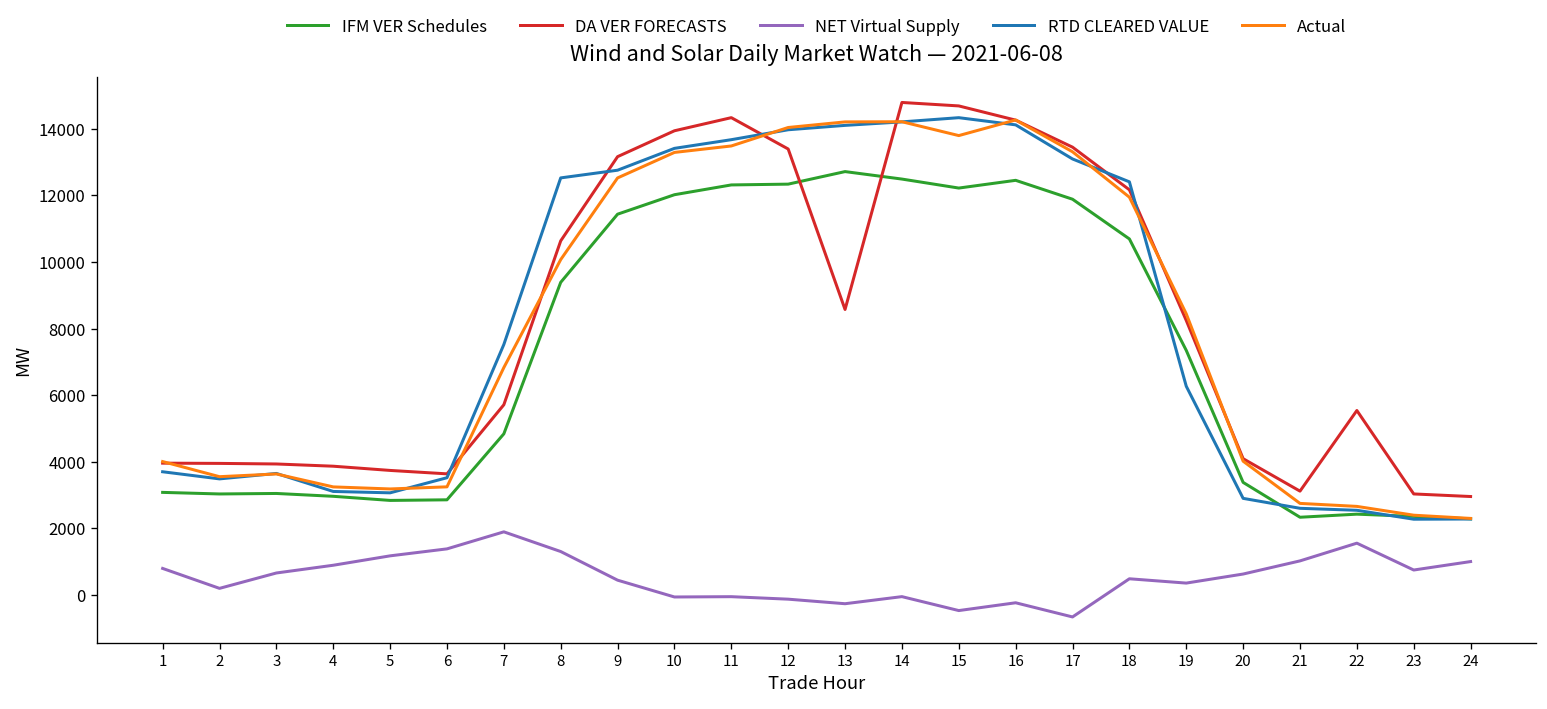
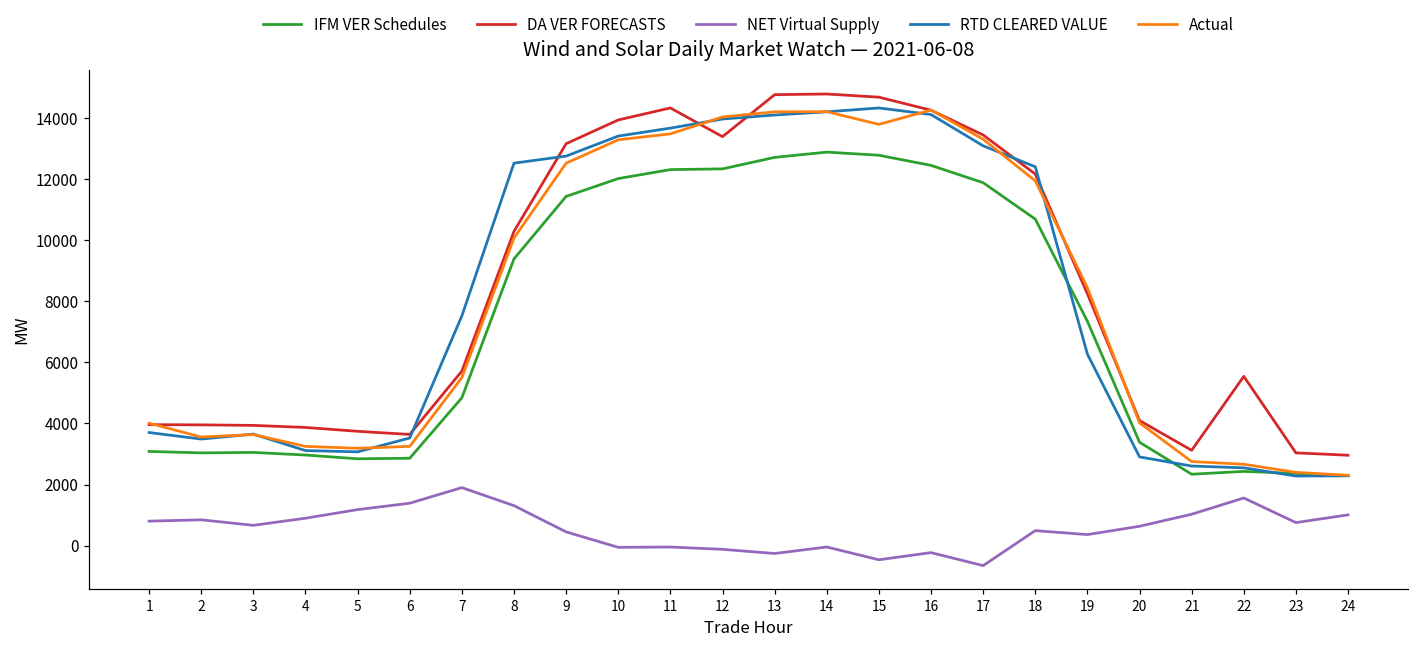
  {
    "IFM VER Schedules": {
      "1": 3100,
      "2": 3000,
      "3": 3100,
      "4": 3000,
      "5": 2800,
      "6": 2900,
      "7": 4800,
      "8": 9400,
      "9": 11400,
      "10": 12000,
      "11": 12300,
      "12": 12300,
      "13": 12700,
-     "14": 12500,
-     "15": 12200,
+     "14": 12900,
+     "15": 12800,
      "16": 12500,
      "17": 11900,
      "18": 10700,
      "19": 7300,
      "20": 3400,
      "21": 2300,
      "22": 2400
    },
    "DA VER FORECASTS": {
      "2": 4000,
      "3": 3900,
      "4": 3900,
      "5": 3700,
      "6": 3600,
      "7": 5700,
-     "8": 10600,
+     "8": 10300,
      "9": 13200,
      "10": 13900,
      "11": 14300,
      "12": 13400,
-     "13": 8600,
+     "13": 14800,
      "14": 14800,
      "15": 14700,
      "17": 13500,
      "18": 12200,
      "19": 8200,
      "21": 3100,
      "22": 5500,
      "23": 3000,
      "24": 3000
    },
    "NET Virtual Supply": {
      "1": 800,
-     "2": 200,
+     "2": 800,
      "3": 700,
      "4": 900,
      "5": 1200,
      "6": 1400,
      "7": 1900,
      "8": 1300,
      "9": 400,
      "10": -100,
      "11": 0,
      "12": -100,
      "13": -300,
      "14": 0,
      "15": -500,
      "16": -200,
      "17": -700,
      "18": 500,
      "19": 400,
      "20": 600,
      "21": 1000,
      "22": 1600,
      "23": 800,
      "24": 1000
    },
    "RTD CLEARED VALUE": {
      "1": 3700,
      "4": 3100,
      "5": 3100,
      "6": 3500,
      "7": 7500,
      "8": 12500,
      "9": 12800,
      "10": 13400,
      "11": 13700,
      "13": 14100,
      "15": 14300,
      "16": 14100,
      "17": 13100,
      "18": 12400,
      "19": 6300,
      "20": 2900,
      "21": 2600,
      "22": 2500
    },
    "Actual": {
      "4": 3200,
      "5": 3200,
      "6": 3200,
-     "7": 6800,
+     "7": 5500,
      "8": 10100,
      "9": 12500,
      "10": 13300,
      "11": 13500,
      "13": 14200,
      "15": 13800,
      "17": 13300,
      "18": 11900,
      "19": 8400,
      "21": 2800,
      "22": 2700
    }
  }
